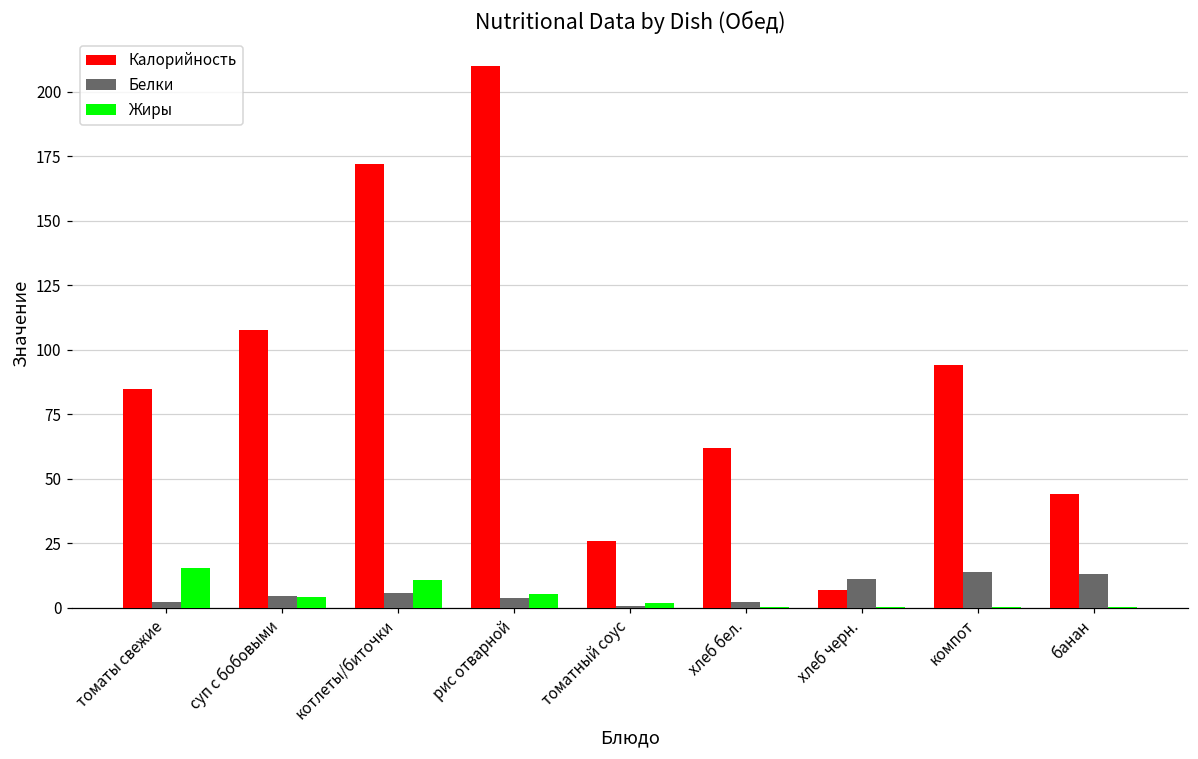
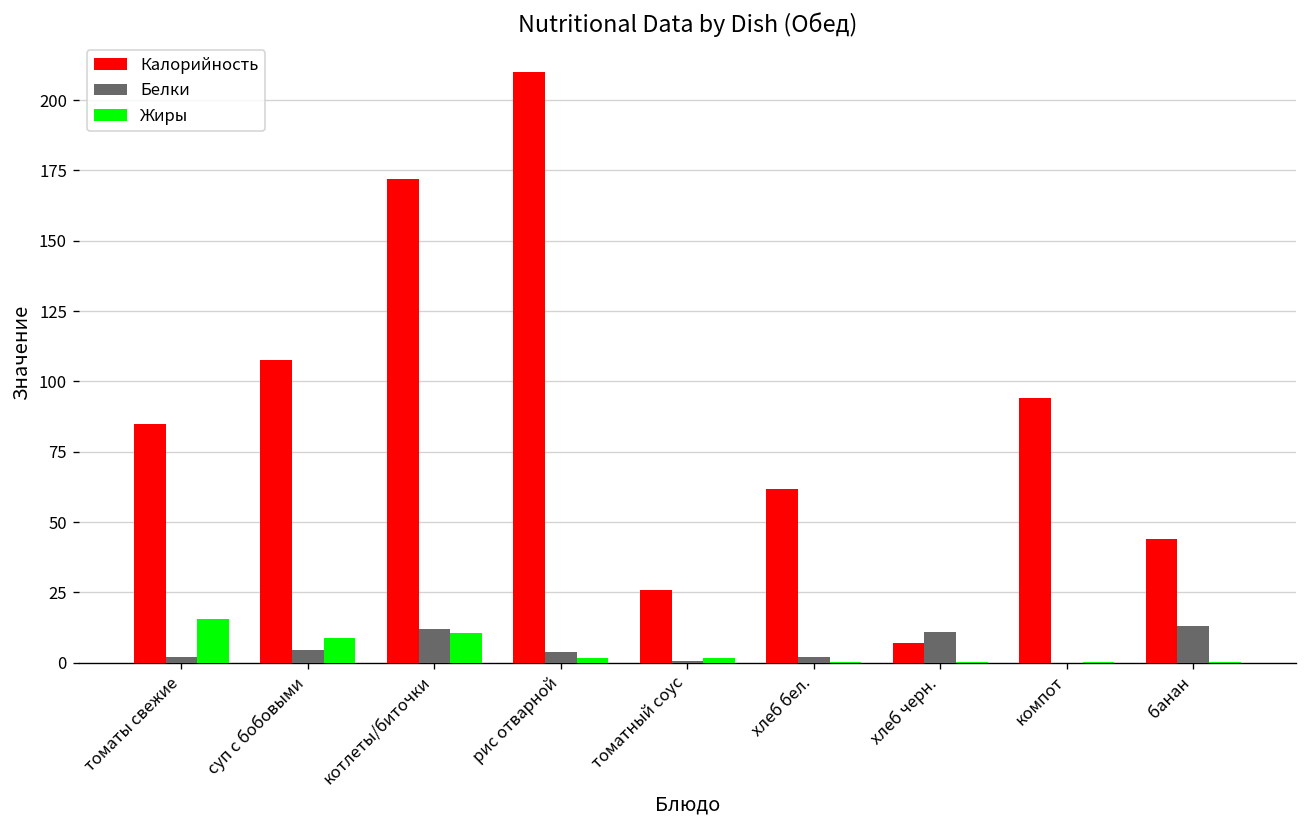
  {
    "Калорийность": {
      "томаты свежие": 85,
      "суп с бобовыми": 108,
      "котлеты/биточки": 172,
      "рис отварной": 210,
      "томатный соус": 26,
      "хлеб бел.": 62,
      "хлеб черн.": 7,
      "компот": 94,
      "банан": 44
    },
    "Белки": {
      "томаты свежие": 2,
      "суп с бобовыми": 4,
-     "котлеты/биточки": 6,
+     "котлеты/биточки": 12,
      "рис отварной": 4,
      "хлеб бел.": 2,
      "хлеб черн.": 11,
-     "компот": 14,
+     "компот": 0,
      "банан": 13
    },
    "Жиры": {
      "томаты свежие": 15,
-     "суп с бобовыми": 4,
+     "суп с бобовыми": 9,
      "котлеты/биточки": 11,
-     "рис отварной": 5,
+     "рис отварной": 2,
      "томатный соус": 2
    }
  }
